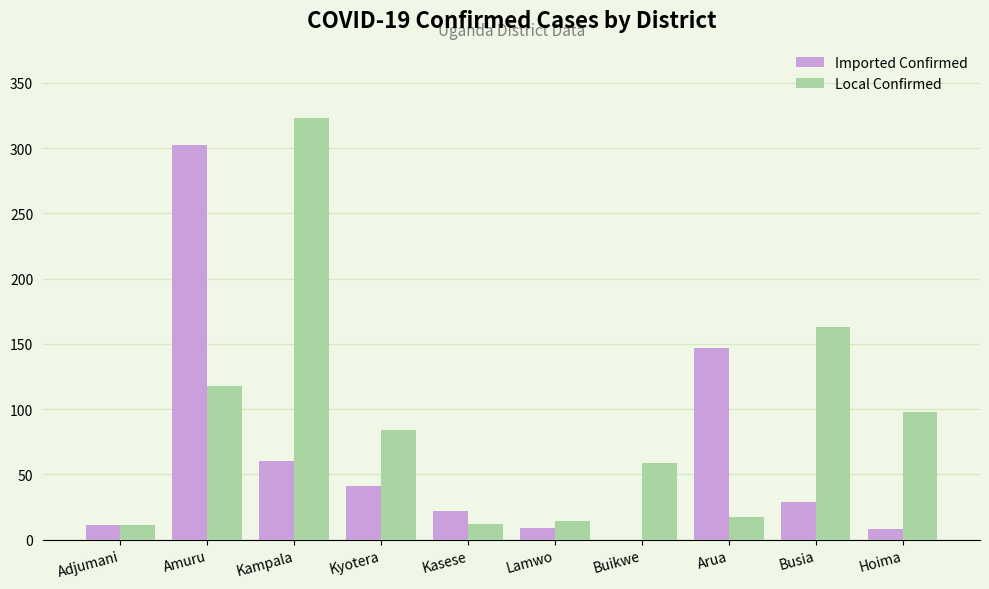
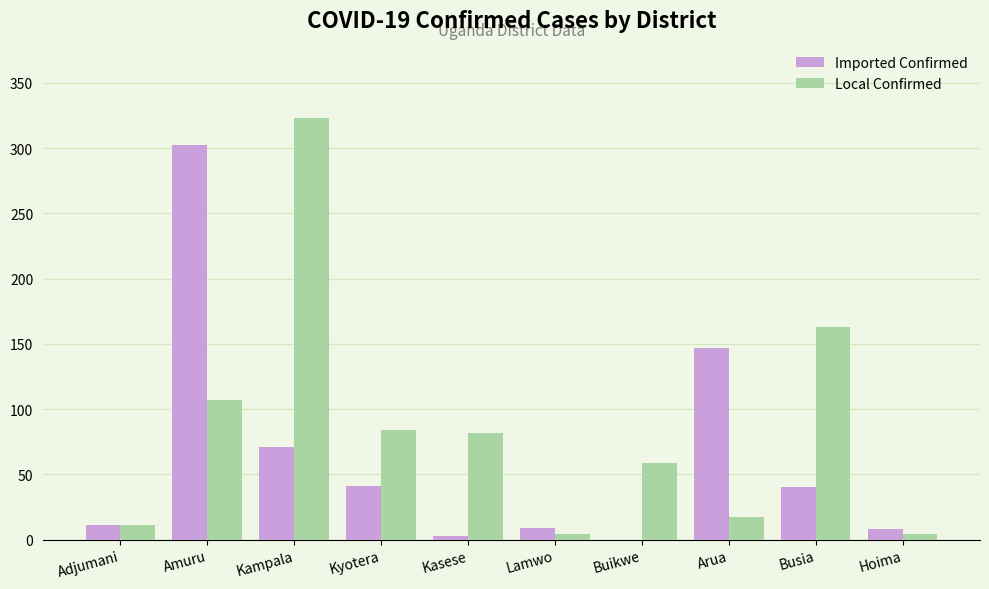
  {
    "Imported Confirmed": {
      "Adjumani": 11,
      "Amuru": 302,
-     "Kampala": 60,
+     "Kampala": 71,
      "Kyotera": 41,
-     "Kasese": 22,
+     "Kasese": 3,
      "Lamwo": 9,
      "Buikwe": 0,
      "Arua": 147,
-     "Busia": 29,
+     "Busia": 40,
      "Hoima": 8
    },
    "Local Confirmed": {
      "Adjumani": 11,
-     "Amuru": 118,
+     "Amuru": 107,
      "Kampala": 323,
      "Kyotera": 84,
-     "Kasese": 12,
-     "Lamwo": 14,
+     "Kasese": 82,
+     "Lamwo": 4,
      "Buikwe": 59,
      "Arua": 17,
      "Busia": 163,
-     "Hoima": 98
+     "Hoima": 4
    }
  }
